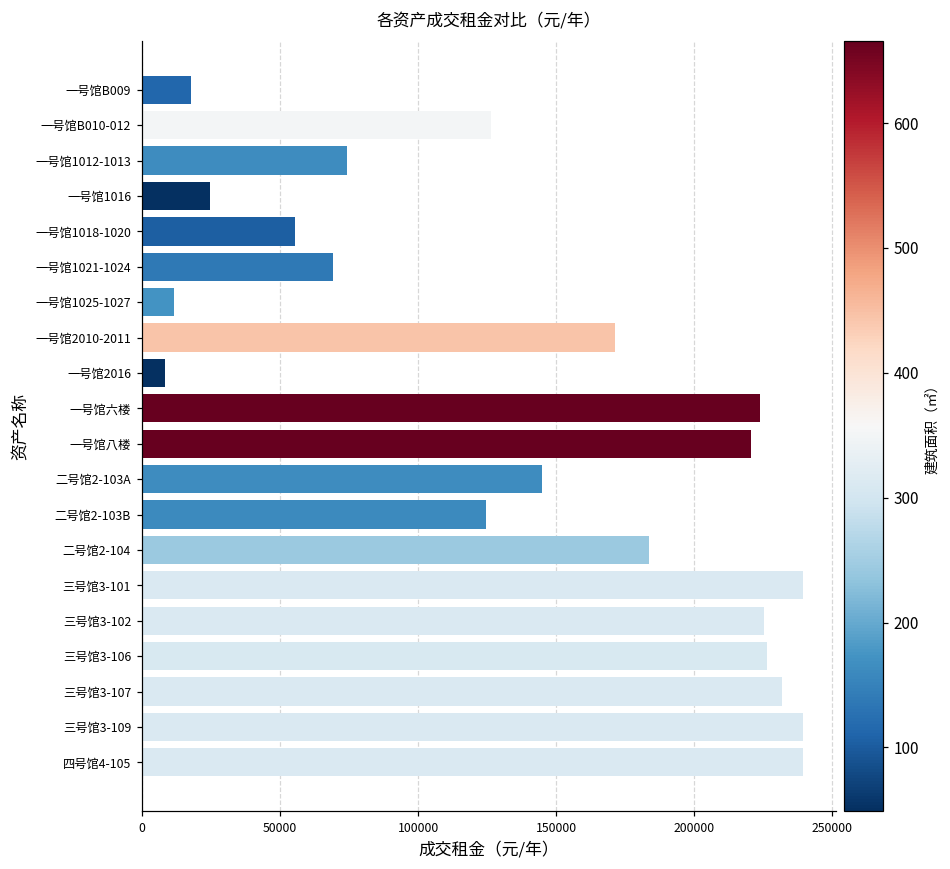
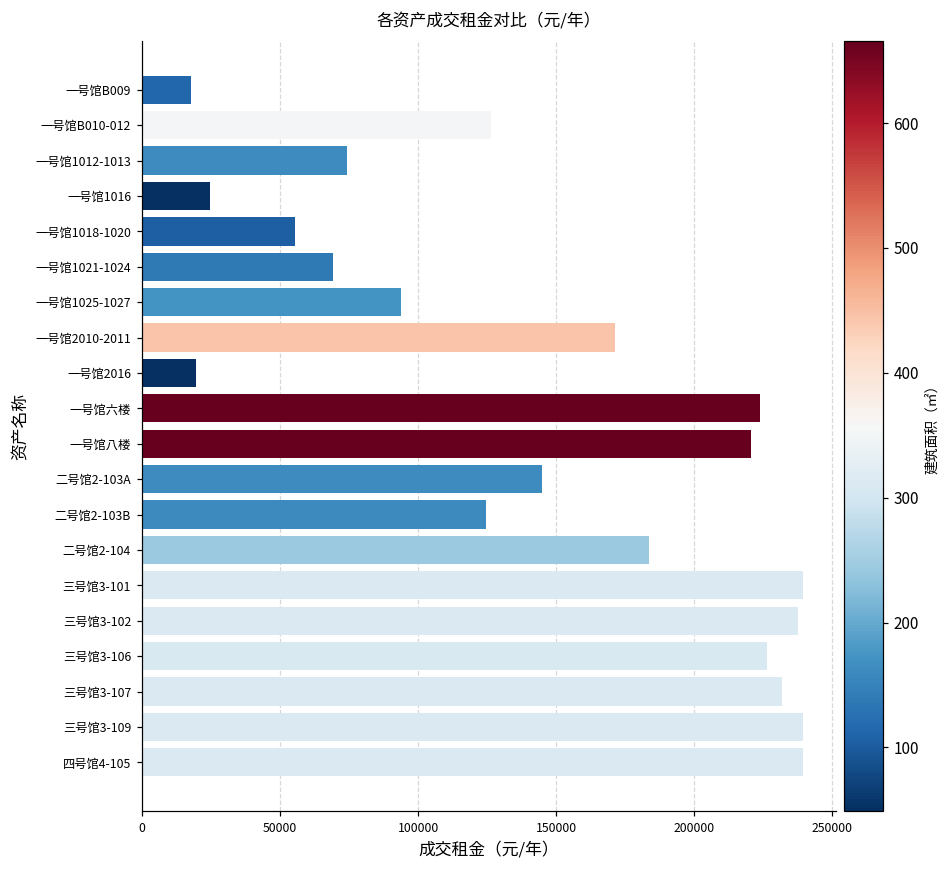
  {
    "一号馆B009": 18000,
    "一号馆B010-012": 126000,
    "一号馆1012-1013": 74000,
    "一号馆1016": 25000,
    "一号馆1018-1020": 56000,
    "一号馆1021-1024": 69000,
-   "一号馆1025-1027": 12000,
+   "一号馆1025-1027": 94000,
    "一号馆2010-2011": 171000,
-   "一号馆2016": 8000,
+   "一号馆2016": 20000,
    "一号馆六楼": 224000,
    "一号馆八楼": 220000,
    "二号馆2-103A": 145000,
    "二号馆2-103B": 124000,
    "二号馆2-104": 184000,
    "三号馆3-101": 239000,
-   "三号馆3-102": 225000,
+   "三号馆3-102": 238000,
    "三号馆3-106": 226000,
    "三号馆3-107": 232000,
    "三号馆3-109": 239000,
    "四号馆4-105": 239000
  }
